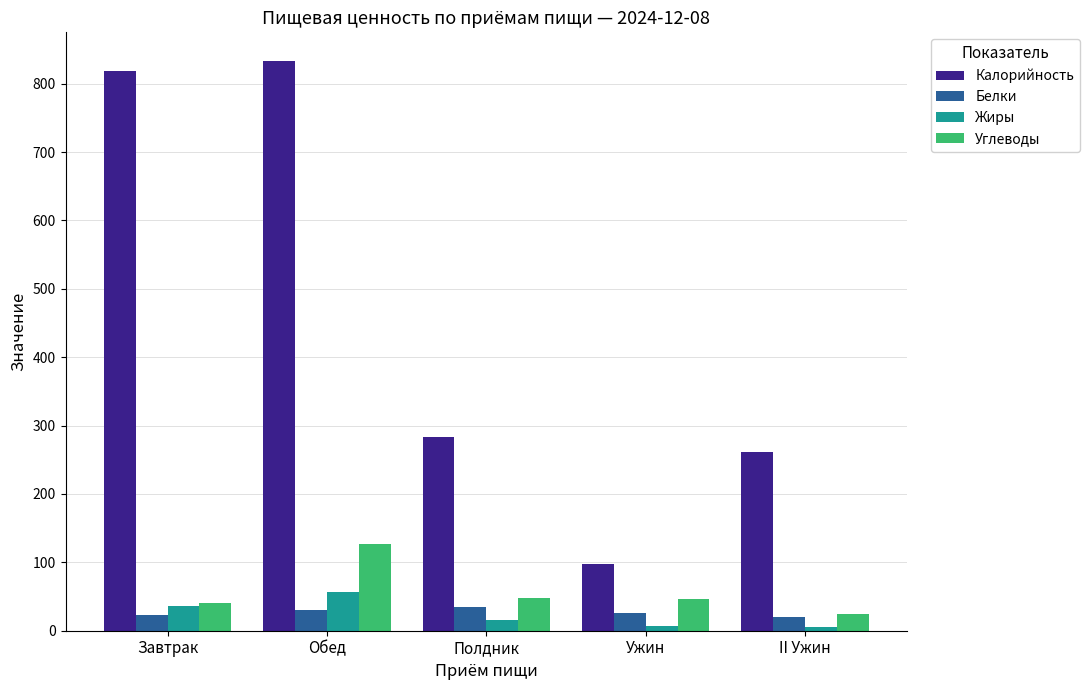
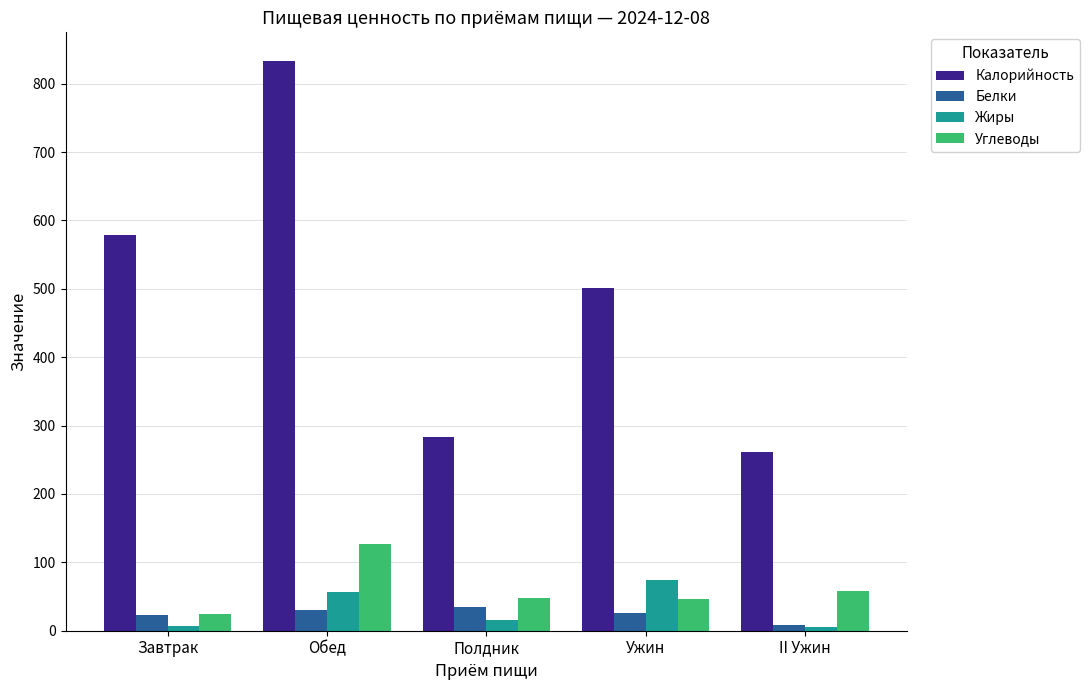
  {
    "Калорийность": {
-     "Завтрак": 820,
+     "Завтрак": 580,
      "Обед": 830,
      "Полдник": 280,
-     "Ужин": 100,
+     "Ужин": 500,
      "II Ужин": 260
    },
    "Белки": {
      "Завтрак": 20,
      "Обед": 30,
      "Полдник": 30,
      "Ужин": 30,
-     "II Ужин": 20
+     "II Ужин": 10
    },
    "Жиры": {
-     "Завтрак": 40,
+     "Завтрак": 10,
      "Обед": 60,
      "Полдник": 20,
-     "Ужин": 10,
+     "Ужин": 70,
      "II Ужин": 10
    },
    "Углеводы": {
-     "Завтрак": 40,
+     "Завтрак": 20,
      "Обед": 130,
      "Полдник": 50,
      "Ужин": 50,
-     "II Ужин": 20
+     "II Ужин": 60
    }
  }
